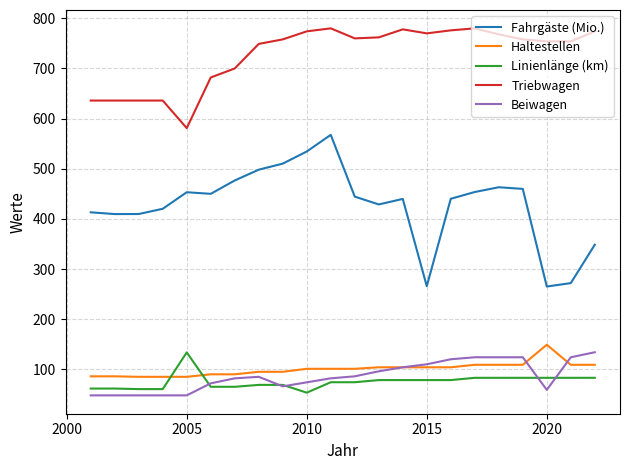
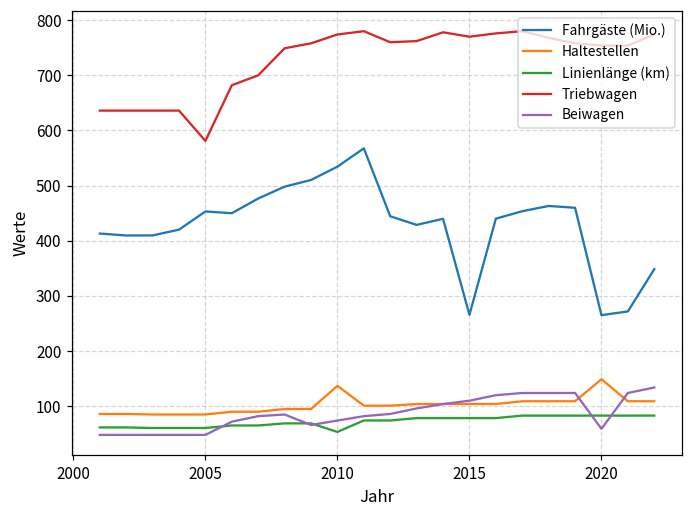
  {
    "Fahrgäste (Mio.)": {
      "2005": 450,
      "2010": 530,
      "2015": 270,
      "2020": 270
    },
    "Haltestellen": {
      "2005": 90,
-     "2010": 100,
+     "2010": 140,
      "2015": 100,
      "2020": 150
    },
    "Linienlänge (km)": {
-     "2005": 130,
+     "2005": 60,
      "2010": 50,
      "2015": 80,
      "2020": 80
    },
    "Triebwagen": {
      "2005": 580,
      "2010": 770,
      "2015": 770
    },
    "Beiwagen": {
      "2005": 50,
      "2010": 70,
      "2015": 110,
      "2020": 60
    }
  }
